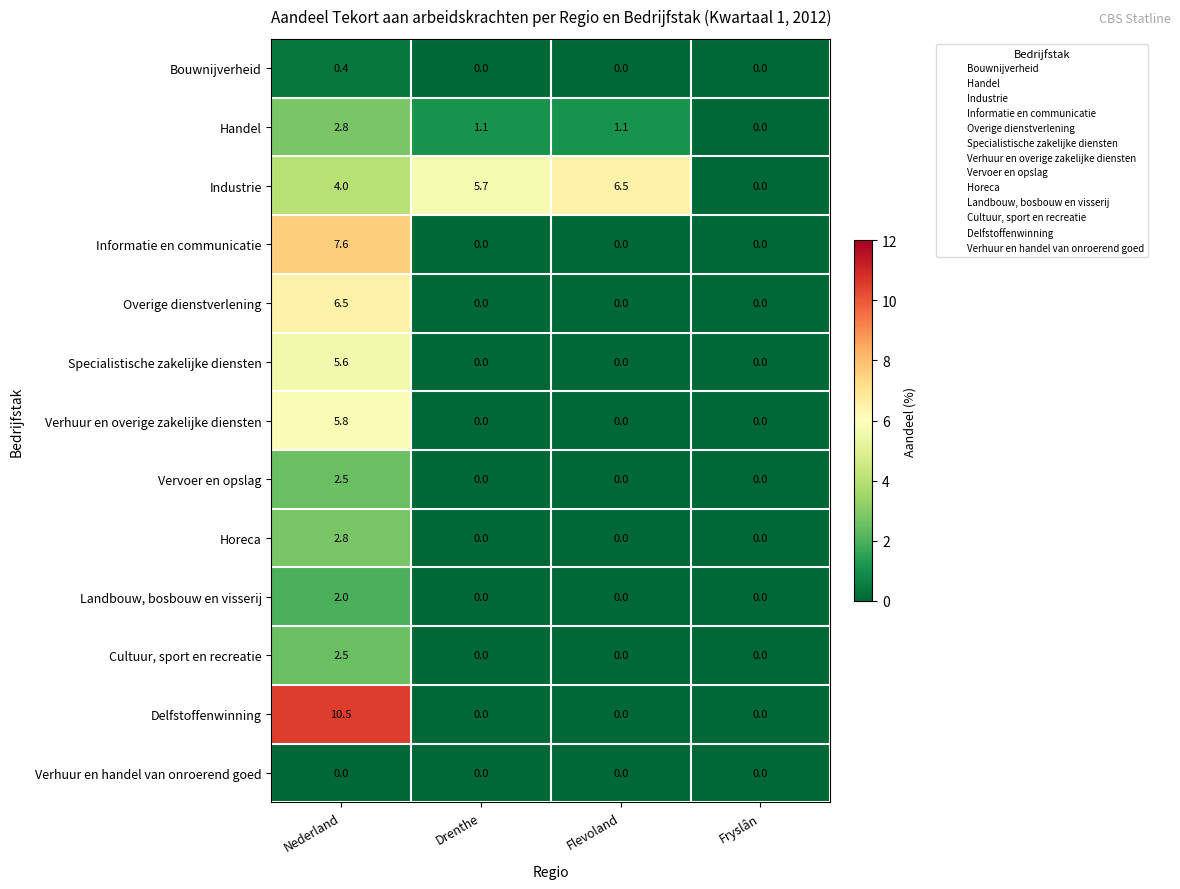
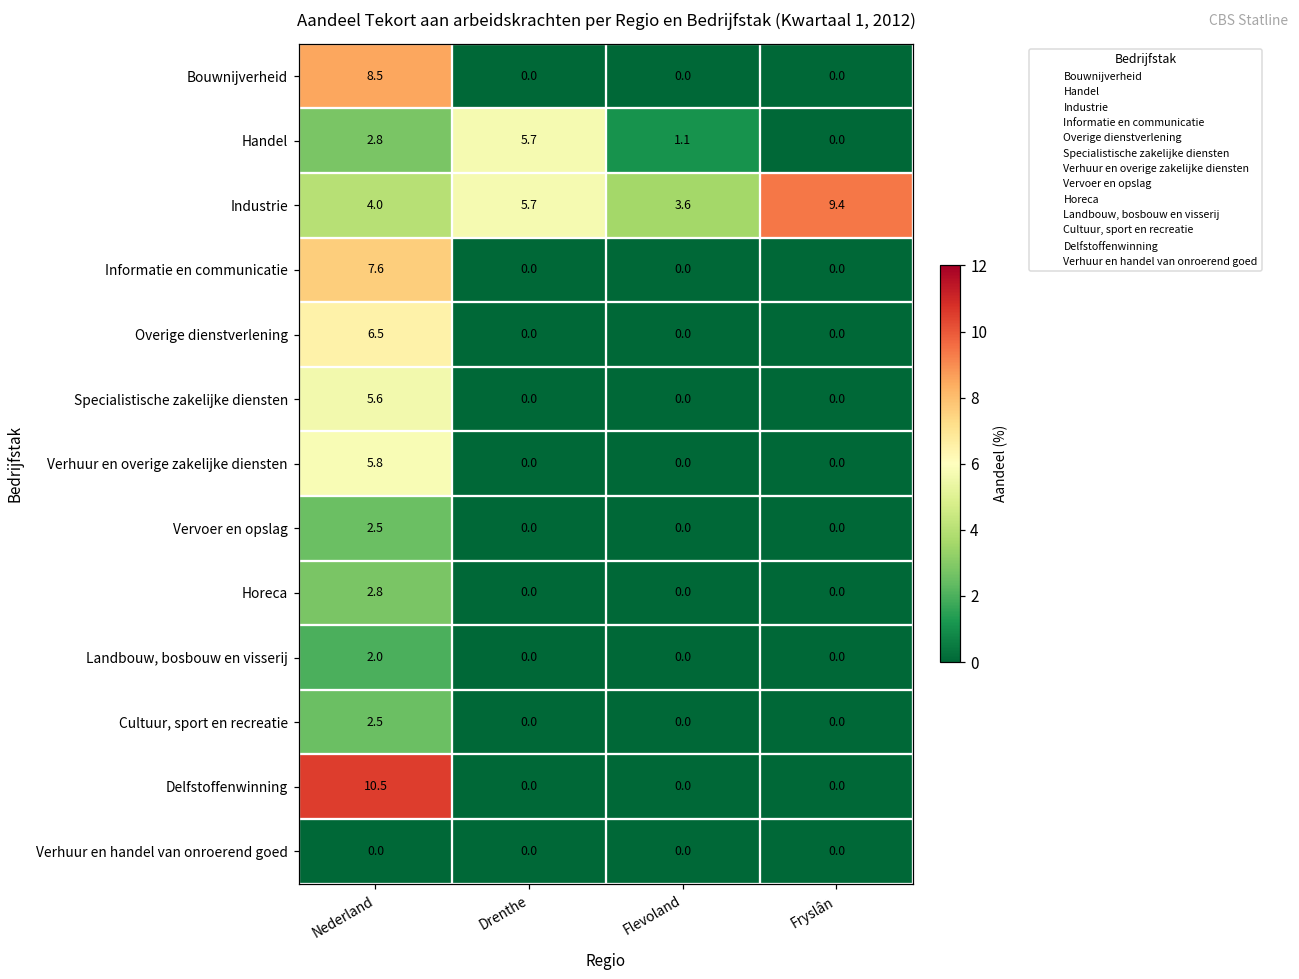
  {
    "Bouwnijverheid": {
-     "Nederland": 0.4,
+     "Nederland": 8.5,
      "Drenthe": 0.0,
      "Flevoland": 0.0,
      "Fryslân": 0.0
    },
    "Handel": {
      "Nederland": 2.8,
-     "Drenthe": 1.1,
+     "Drenthe": 5.7,
      "Flevoland": 1.1,
      "Fryslân": 0.0
    },
    "Industrie": {
      "Nederland": 4.0,
      "Drenthe": 5.7,
-     "Flevoland": 6.5,
-     "Fryslân": 0.0
+     "Flevoland": 3.6,
+     "Fryslân": 9.4
    },
    "Informatie en communicatie": {
      "Nederland": 7.6,
      "Drenthe": 0.0,
      "Flevoland": 0.0,
      "Fryslân": 0.0
    },
    "Overige dienstverlening": {
      "Nederland": 6.5,
      "Drenthe": 0.0,
      "Flevoland": 0.0,
      "Fryslân": 0.0
    },
    "Specialistische zakelijke diensten": {
      "Nederland": 5.6,
      "Drenthe": 0.0,
      "Flevoland": 0.0,
      "Fryslân": 0.0
    },
    "Verhuur en overige zakelijke diensten": {
      "Nederland": 5.8,
      "Drenthe": 0.0,
      "Flevoland": 0.0,
      "Fryslân": 0.0
    },
    "Vervoer en opslag": {
      "Nederland": 2.5,
      "Drenthe": 0.0,
      "Flevoland": 0.0,
      "Fryslân": 0.0
    },
    "Horeca": {
      "Nederland": 2.8,
      "Drenthe": 0.0,
      "Flevoland": 0.0,
      "Fryslân": 0.0
    },
    "Landbouw, bosbouw en visserij": {
      "Nederland": 2.0,
      "Drenthe": 0.0,
      "Flevoland": 0.0,
      "Fryslân": 0.0
    },
    "Cultuur, sport en recreatie": {
      "Nederland": 2.5,
      "Drenthe": 0.0,
      "Flevoland": 0.0,
      "Fryslân": 0.0
    },
    "Delfstoffenwinning": {
      "Nederland": 10.5,
      "Drenthe": 0.0,
      "Flevoland": 0.0,
      "Fryslân": 0.0
    },
    "Verhuur en handel van onroerend goed": {
      "Nederland": 0.0,
      "Drenthe": 0.0,
      "Flevoland": 0.0,
      "Fryslân": 0.0
    }
  }
